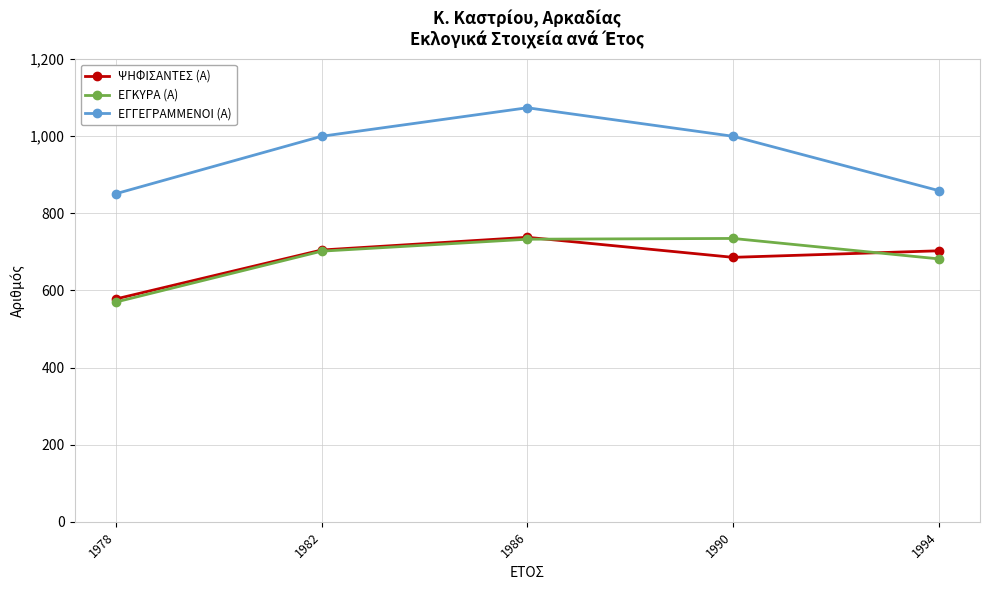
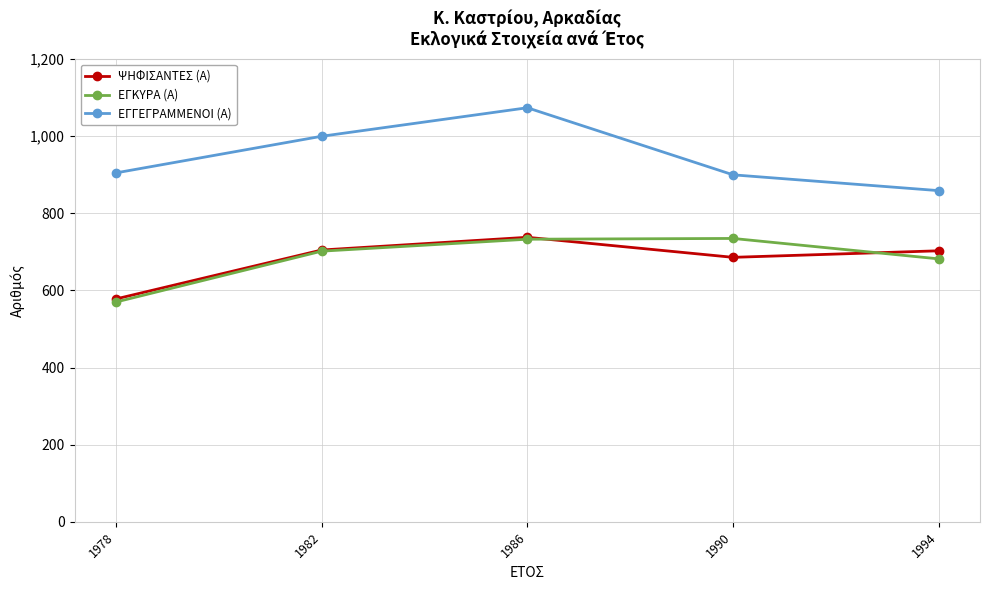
  {
    "ΨΗΦΙΣΑΝΤΕΣ (Α)": {
      "1978": "580",
      "1990": "690",
      "1994": "700"
    },
    "ΕΓΚΥΡΑ (Α)": {
      "1978": "570",
      "1990": "740",
      "1994": "680"
    },
    "ΕΓΓΕΓΡΑΜΜΕΝΟΙ (Α)": {
-     "1978": "850",
+     "1978": "910",
      "1982": "1,000",
      "1986": "1,070",
-     "1990": "1,000",
+     "1990": "900",
      "1994": "860"
    }
  }
